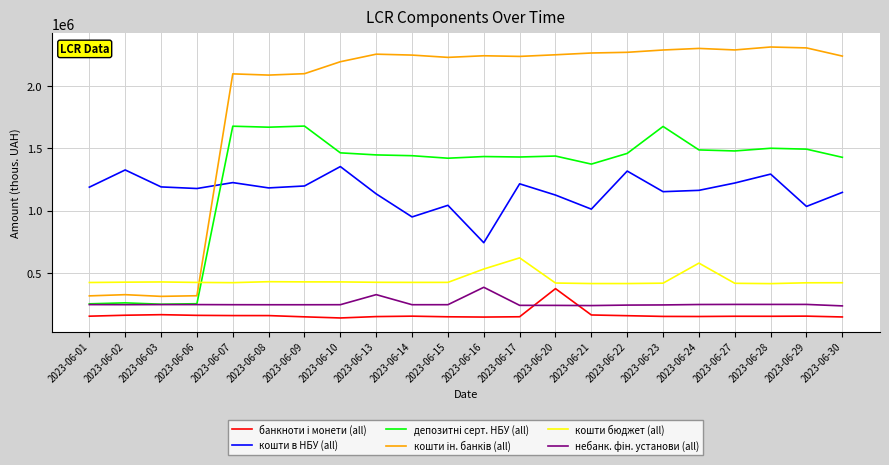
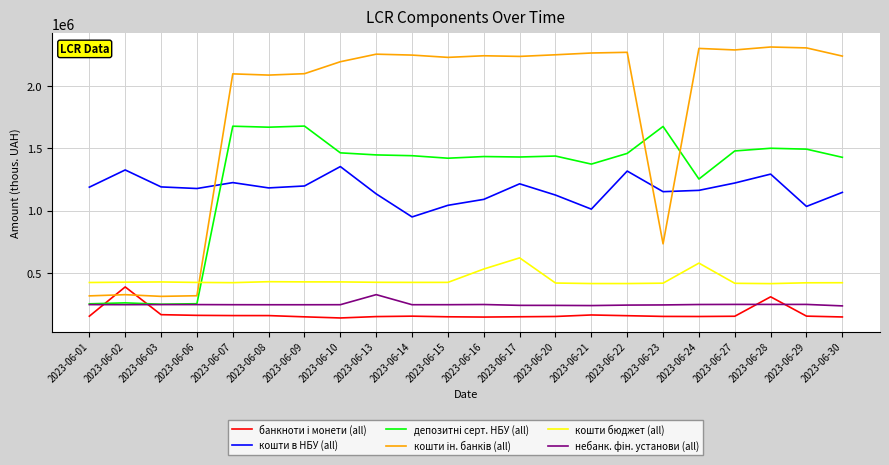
  {
    "банкноти і монети (all)": {
      "2023-06-01": 160000,
-     "2023-06-02": 160000,
+     "2023-06-02": 390000,
      "2023-06-03": 170000,
      "2023-06-06": 160000,
      "2023-06-07": 160000,
      "2023-06-08": 160000,
      "2023-06-09": 150000,
      "2023-06-10": 140000,
      "2023-06-13": 150000,
      "2023-06-14": 160000,
      "2023-06-15": 150000,
      "2023-06-16": 150000,
      "2023-06-17": 150000,
-     "2023-06-20": 380000,
+     "2023-06-20": 150000,
      "2023-06-21": 170000,
      "2023-06-22": 160000,
      "2023-06-23": 150000,
      "2023-06-24": 150000,
      "2023-06-27": 150000,
-     "2023-06-28": 150000,
+     "2023-06-28": 310000,
      "2023-06-29": 160000,
      "2023-06-30": 150000
    },
    "кошти в НБУ (all)": {
      "2023-06-01": 1190000,
      "2023-06-02": 1330000,
      "2023-06-03": 1190000,
      "2023-06-06": 1180000,
      "2023-06-07": 1230000,
      "2023-06-08": 1180000,
      "2023-06-09": 1200000,
      "2023-06-10": 1350000,
      "2023-06-13": 1140000,
      "2023-06-14": 950000,
      "2023-06-15": 1040000,
-     "2023-06-16": 740000,
+     "2023-06-16": 1090000,
      "2023-06-17": 1220000,
      "2023-06-20": 1130000,
      "2023-06-21": 1010000,
      "2023-06-22": 1320000,
      "2023-06-23": 1150000,
      "2023-06-24": 1160000,
      "2023-06-27": 1220000,
      "2023-06-28": 1290000,
      "2023-06-29": 1040000,
      "2023-06-30": 1150000
    },
    "депозитні серт. НБУ (all)": {
      "2023-06-07": 1680000,
      "2023-06-08": 1670000,
      "2023-06-09": 1680000,
      "2023-06-10": 1460000,
      "2023-06-13": 1450000,
      "2023-06-14": 1440000,
      "2023-06-15": 1420000,
      "2023-06-16": 1440000,
      "2023-06-17": 1430000,
      "2023-06-20": 1440000,
      "2023-06-21": 1370000,
      "2023-06-22": 1460000,
      "2023-06-23": 1680000,
-     "2023-06-24": 1490000,
+     "2023-06-24": 1250000,
      "2023-06-27": 1480000,
      "2023-06-28": 1500000,
      "2023-06-29": 1490000,
      "2023-06-30": 1430000
    },
    "кошти ін. банків (all)": {
      "2023-06-01": 320000,
      "2023-06-02": 330000,
      "2023-06-03": 310000,
      "2023-06-06": 320000,
      "2023-06-07": 2100000,
      "2023-06-08": 2090000,
      "2023-06-09": 2100000,
      "2023-06-10": 2200000,
      "2023-06-13": 2260000,
      "2023-06-14": 2250000,
      "2023-06-15": 2230000,
      "2023-06-16": 2240000,
      "2023-06-17": 2240000,
      "2023-06-20": 2250000,
      "2023-06-21": 2270000,
      "2023-06-22": 2270000,
-     "2023-06-23": 2290000,
+     "2023-06-23": 740000,
      "2023-06-24": 2300000,
      "2023-06-27": 2290000,
      "2023-06-28": 2310000,
      "2023-06-29": 2310000,
      "2023-06-30": 2240000
    },
    "кошти бюджет (all)": {
      "2023-06-01": 430000,
      "2023-06-02": 430000,
      "2023-06-03": 430000,
      "2023-06-06": 430000,
      "2023-06-07": 420000,
      "2023-06-08": 430000,
      "2023-06-09": 430000,
      "2023-06-10": 430000,
      "2023-06-13": 430000,
      "2023-06-14": 430000,
      "2023-06-15": 430000,
      "2023-06-16": 530000,
      "2023-06-17": 620000,
      "2023-06-20": 420000,
      "2023-06-21": 420000,
      "2023-06-22": 420000,
      "2023-06-23": 420000,
      "2023-06-24": 580000,
      "2023-06-27": 420000,
      "2023-06-28": 420000,
      "2023-06-29": 420000,
      "2023-06-30": 420000
    },
    "небанк. фін. установи (all)": {
      "2023-06-07": 250000,
      "2023-06-08": 250000,
      "2023-06-09": 250000,
      "2023-06-10": 250000,
      "2023-06-13": 330000,
      "2023-06-14": 250000,
      "2023-06-15": 250000,
-     "2023-06-16": 390000,
+     "2023-06-16": 250000,
      "2023-06-17": 240000,
      "2023-06-20": 240000,
      "2023-06-21": 240000,
      "2023-06-22": 240000,
      "2023-06-23": 250000,
      "2023-06-24": 250000,
      "2023-06-27": 250000,
      "2023-06-28": 250000,
      "2023-06-29": 250000,
      "2023-06-30": 240000
    }
  }
